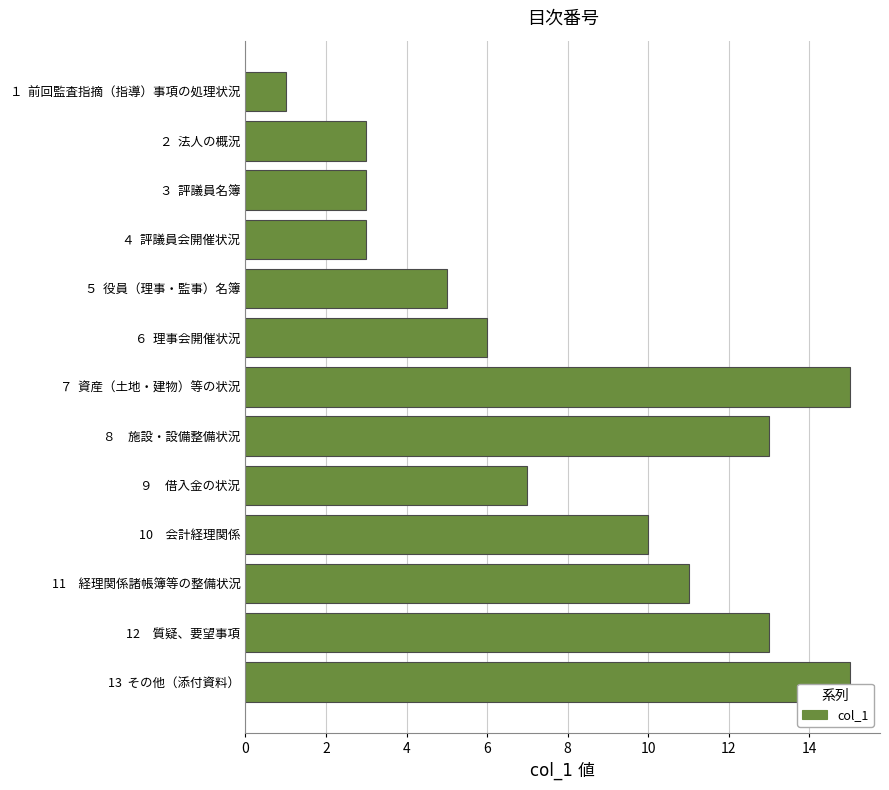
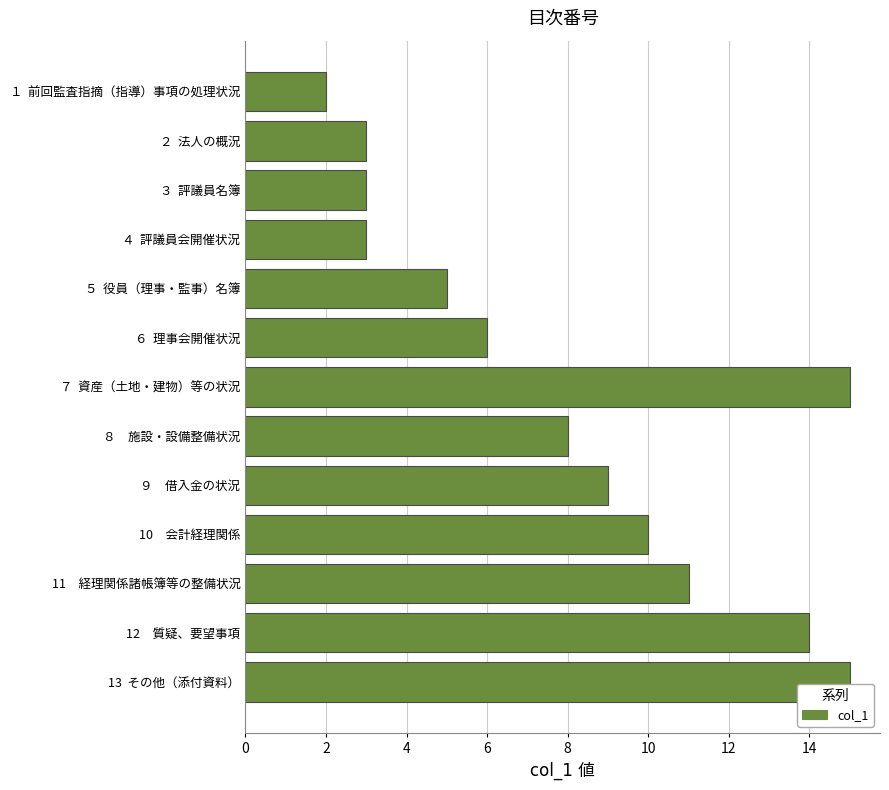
  {
-   "１ 前回監査指摘（指導）事項の処理状況": 1,
+   "１ 前回監査指摘（指導）事項の処理状況": 2,
    "２ 法人の概況": 3,
    "３ 評議員名簿": 3,
    "４ 評議員会開催状況": 3,
    "５ 役員（理事・監事）名簿": 5,
    "６ 理事会開催状況": 6,
    "７ 資産（土地・建物）等の状況": 15,
-   "８ 施設・設備整備状況": 13,
-   "９ 借入金の状況": 7,
+   "８ 施設・設備整備状況": 8,
+   "９ 借入金の状況": 9,
    "10 会計経理関係": 10,
    "11 経理関係諸帳簿等の整備状況": 11,
-   "12 質疑、要望事項": 13,
+   "12 質疑、要望事項": 14,
    "13 その他（添付資料）": 15
  }
